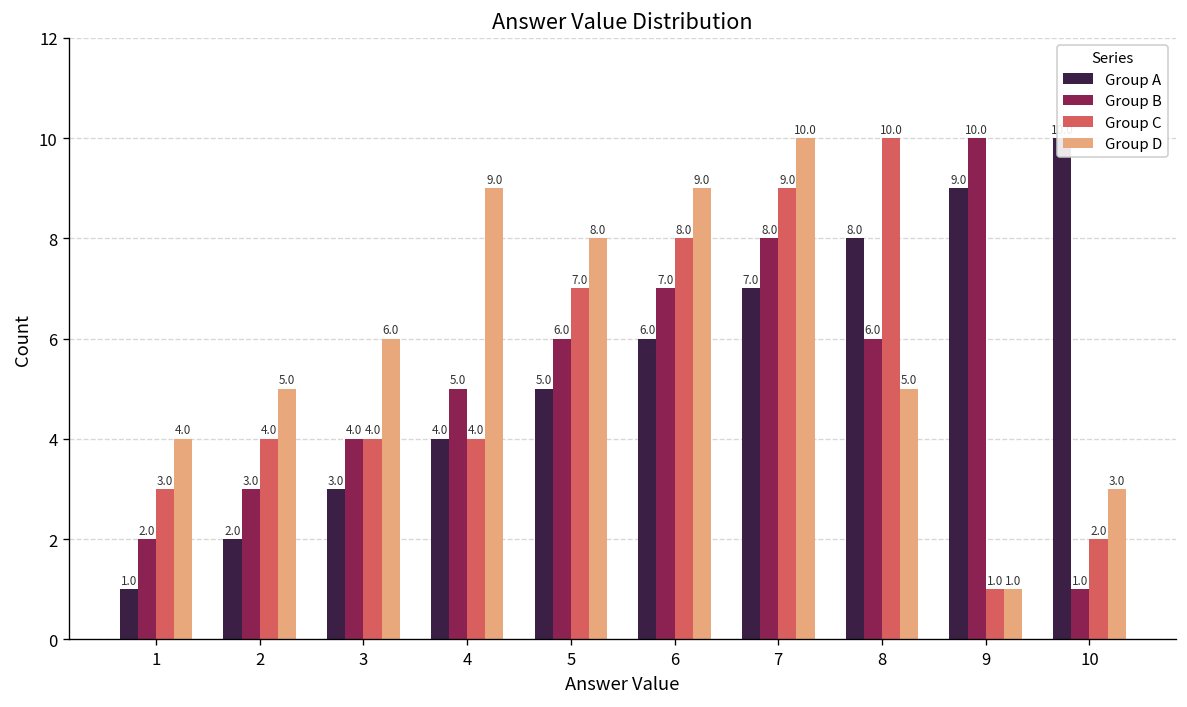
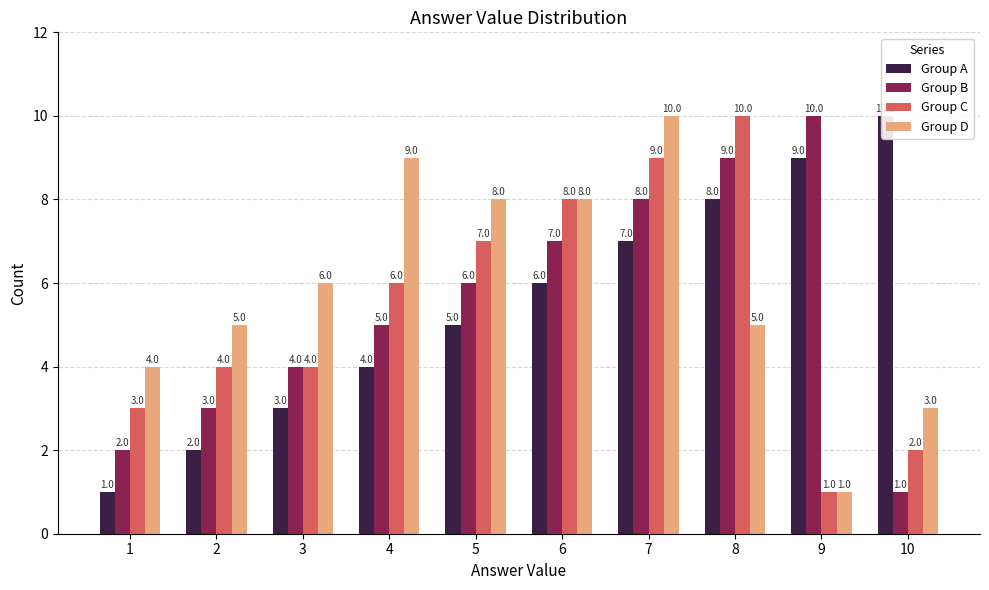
  {
    "Group A": {
      "1": 1.0,
      "2": 2.0,
      "3": 3.0,
      "4": 4.0,
      "5": 5.0,
      "6": 6.0,
      "7": 7.0,
      "8": 8.0,
      "9": 9.0
    },
    "Group B": {
      "1": 2.0,
      "2": 3.0,
      "3": 4.0,
      "4": 5.0,
      "5": 6.0,
      "6": 7.0,
      "7": 8.0,
-     "8": 6.0,
+     "8": 9.0,
      "9": 10.0,
      "10": 1.0
    },
    "Group C": {
      "1": 3.0,
      "2": 4.0,
      "3": 4.0,
-     "4": 4.0,
+     "4": 6.0,
      "5": 7.0,
      "6": 8.0,
      "7": 9.0,
      "8": 10.0,
      "9": 1.0,
      "10": 2.0
    },
    "Group D": {
      "1": 4.0,
      "2": 5.0,
      "3": 6.0,
      "4": 9.0,
      "5": 8.0,
-     "6": 9.0,
+     "6": 8.0,
      "7": 10.0,
      "8": 5.0,
      "9": 1.0,
      "10": 3.0
    }
  }
